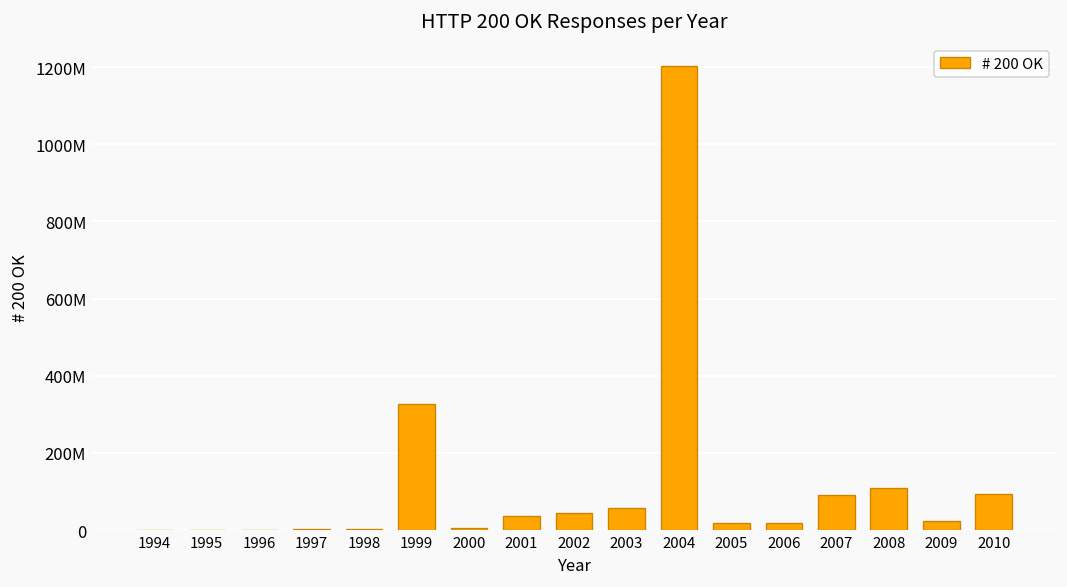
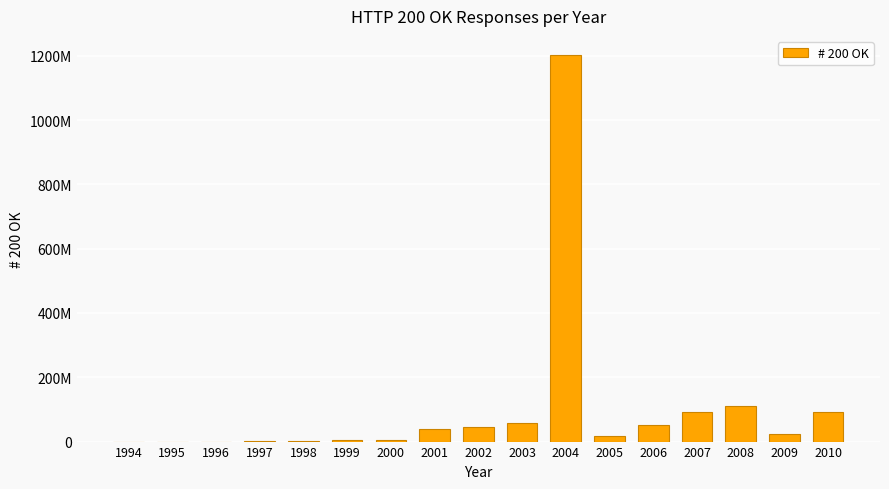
  {
-   "1999": 330000000,
+   "1999": 0,
    "2001": 40000000,
    "2002": 50000000,
    "2003": 60000000,
    "2004": 1200000000,
    "2005": 20000000,
-   "2006": 20000000,
+   "2006": 50000000,
    "2007": 90000000,
    "2008": 110000000,
    "2009": 20000000,
    "2010": 90000000
  }
